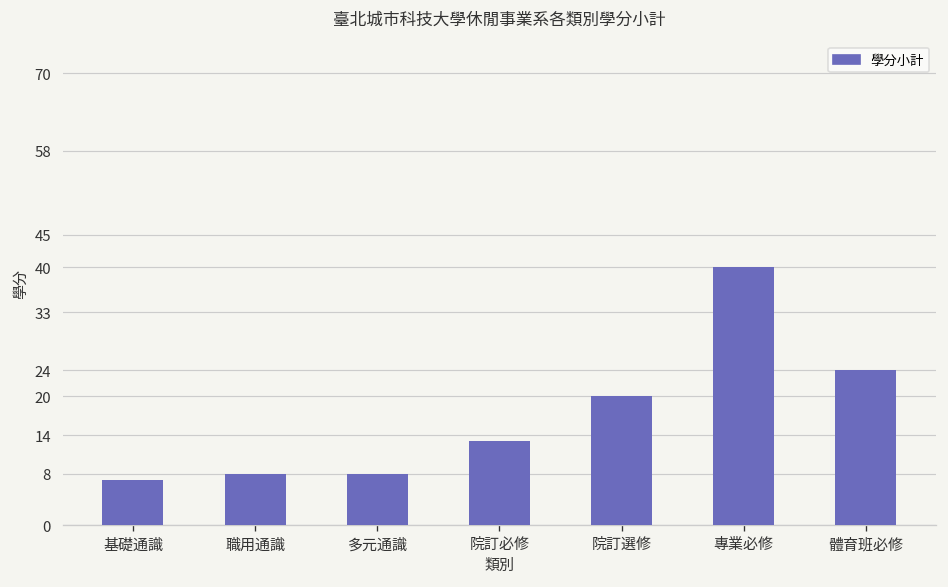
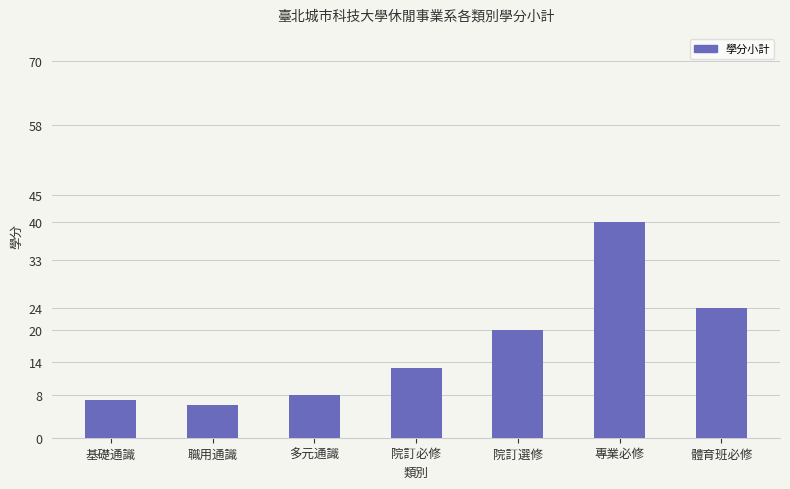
  {
    "基礎通識": 7,
-   "職用通識": 8,
+   "職用通識": 6,
    "多元通識": 8,
    "院訂必修": 13,
    "院訂選修": 20,
    "專業必修": 40,
    "體育班必修": 24
  }
